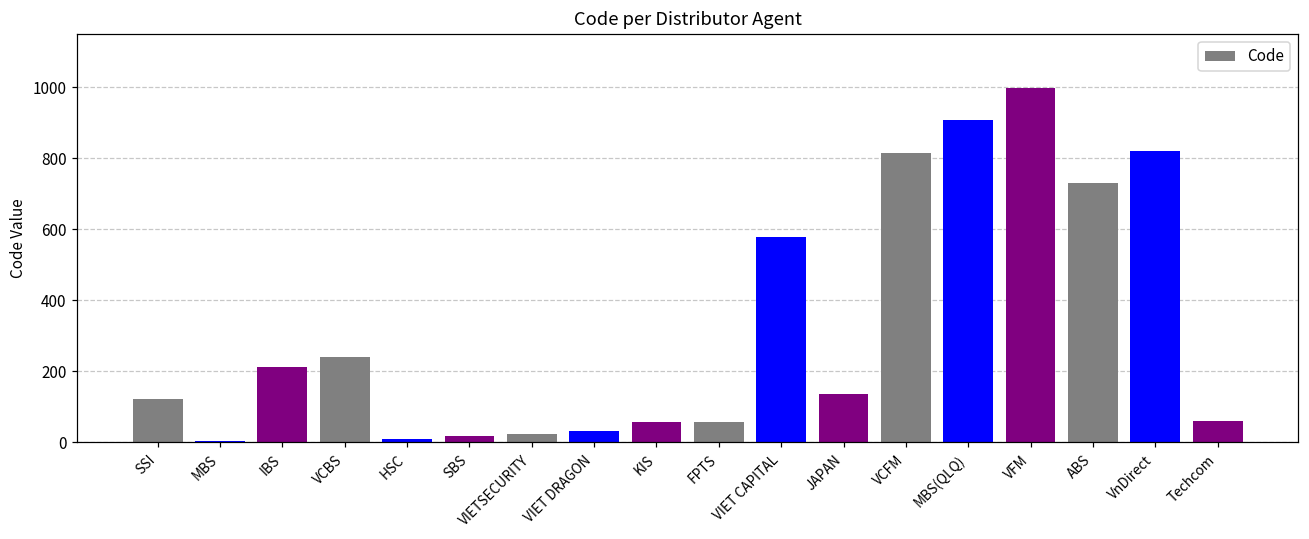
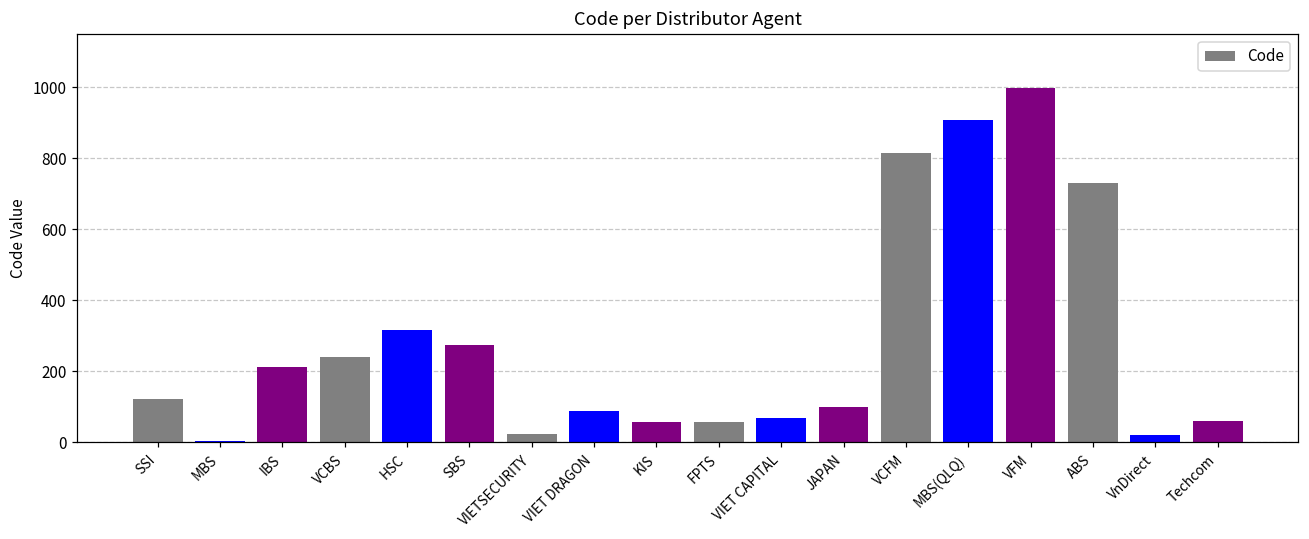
  {
    "SSI": 120,
    "IBS": 210,
    "VCBS": 240,
-   "HSC": 10,
-   "SBS": 20,
+   "HSC": 320,
+   "SBS": 280,
    "VIETSECURITY": 20,
-   "VIET DRAGON": 30,
+   "VIET DRAGON": 90,
    "KIS": 60,
    "FPTS": 60,
-   "VIET CAPITAL": 580,
-   "JAPAN": 140,
+   "VIET CAPITAL": 70,
+   "JAPAN": 100,
    "VCFM": 820,
    "MBS(QLQ)": 910,
    "VFM": 1000,
    "ABS": 730,
-   "VnDirect": 820,
+   "VnDirect": 20,
    "Techcom": 60
  }
